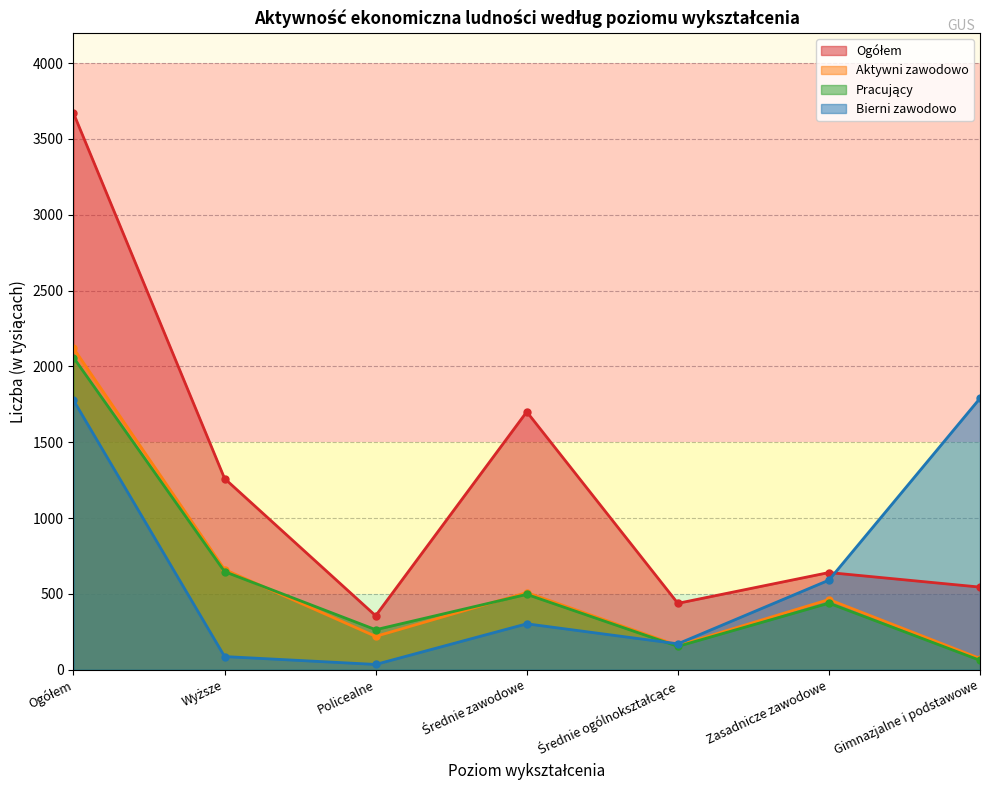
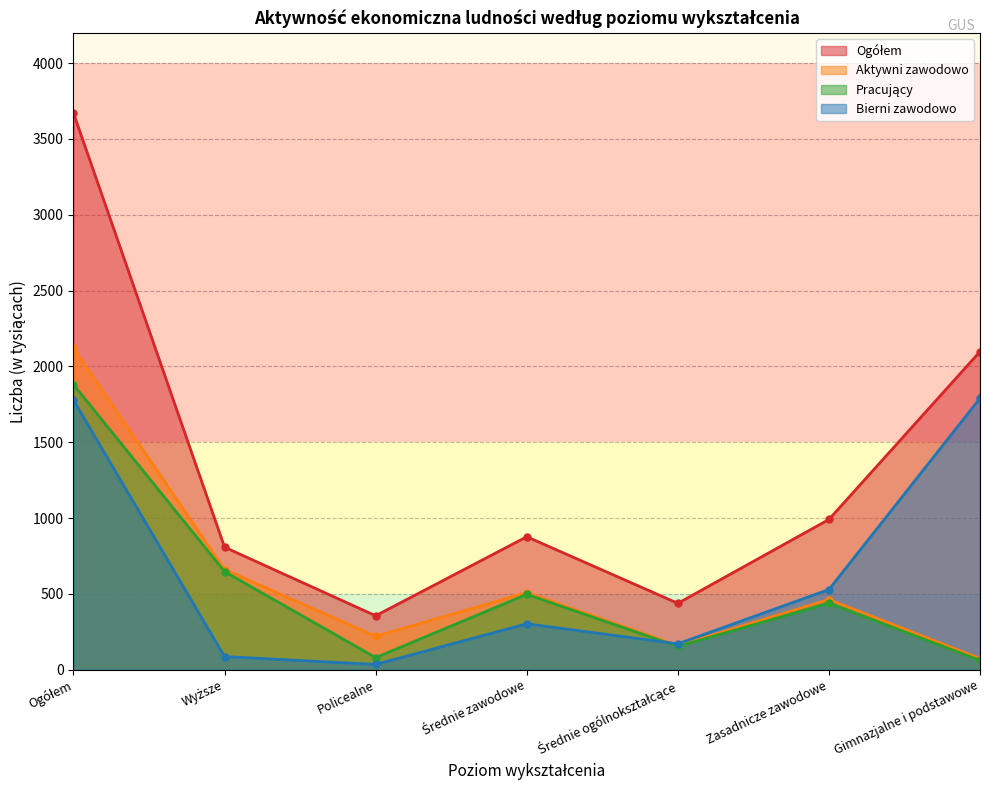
  {
    "Ogółem": {
      "Ogółem": 3670,
-     "Wyższe": 1260,
+     "Wyższe": 810,
      "Policealne": 360,
-     "Średnie zawodowe": 1700,
+     "Średnie zawodowe": 880,
      "Średnie ogólnokształcące": 440,
-     "Zasadnicze zawodowe": 640,
-     "Gimnazjalne i podstawowe": 550
+     "Zasadnicze zawodowe": 990,
+     "Gimnazjalne i podstawowe": 2100
    },
    "Aktywni zawodowo": {
      "Ogółem": 2120,
      "Policealne": 220,
      "Zasadnicze zawodowe": 460
    },
    "Pracujący": {
-     "Ogółem": 2060,
-     "Policealne": 260,
+     "Ogółem": 1880,
+     "Policealne": 80,
      "Zasadnicze zawodowe": 440
    },
    "Bierni zawodowo": {
      "Ogółem": 1780,
      "Wyższe": 90,
      "Policealne": 40,
      "Średnie zawodowe": 300,
-     "Zasadnicze zawodowe": 590,
+     "Zasadnicze zawodowe": 530,
      "Gimnazjalne i podstawowe": 1790
    }
  }
